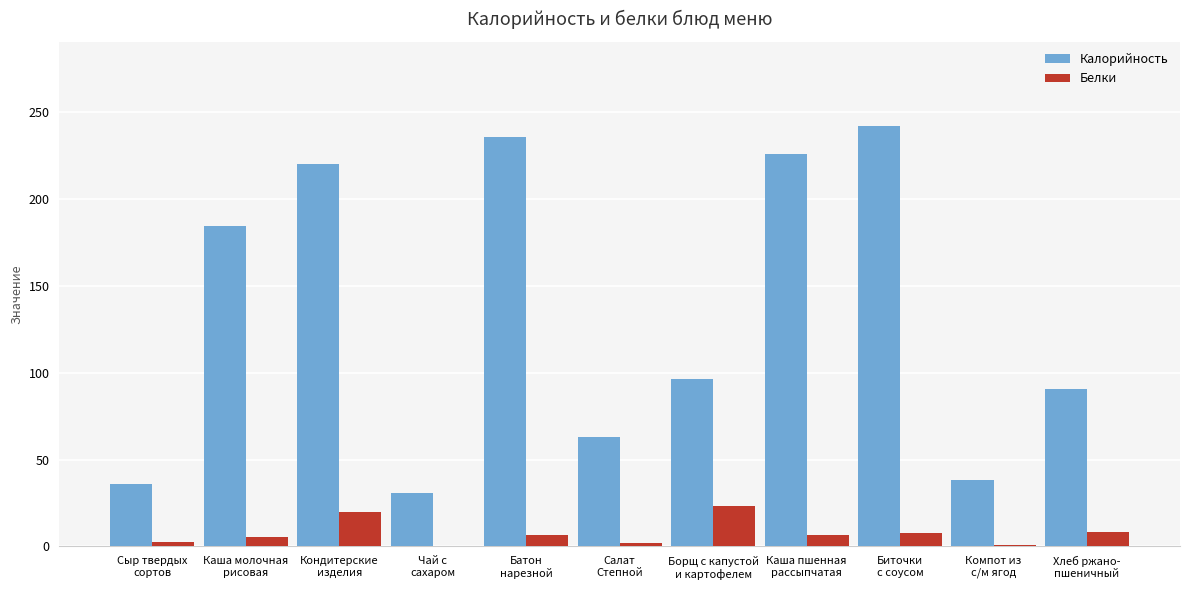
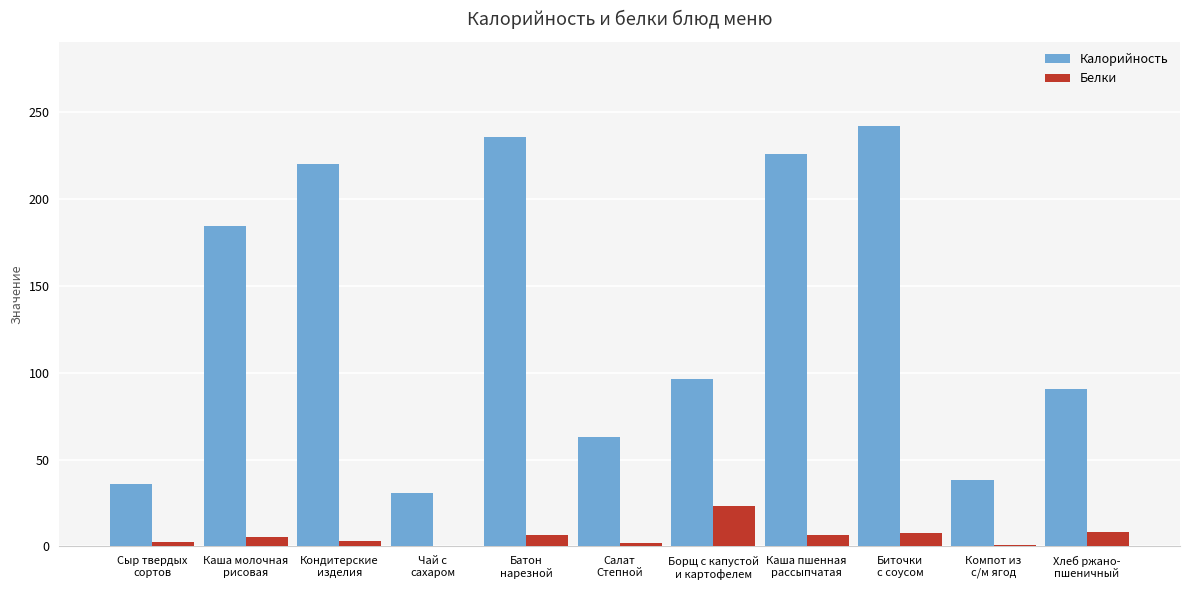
  {
    "Калорийность": {
      "Сыр твердых сортов": 36,
      "Каша молочная рисовая": 185,
      "Кондитерские изделия": 220,
      "Чай с сахаром": 31,
      "Батон нарезной": 236,
      "Салат Степной": 63,
      "Борщ с капустой и картофелем": 96,
      "Каша пшенная рассыпчатая": 226,
      "Биточки с соусом": 242,
      "Компот из с/м ягод": 38,
      "Хлеб ржано- пшеничный": 91
    },
    "Белки": {
      "Сыр твердых сортов": 2,
      "Каша молочная рисовая": 5,
-     "Кондитерские изделия": 20,
+     "Кондитерские изделия": 3,
      "Батон нарезной": 7,
      "Салат Степной": 2,
      "Борщ с капустой и картофелем": 23,
      "Каша пшенная рассыпчатая": 6,
      "Биточки с соусом": 8,
      "Хлеб ржано- пшеничный": 9
    }
  }
